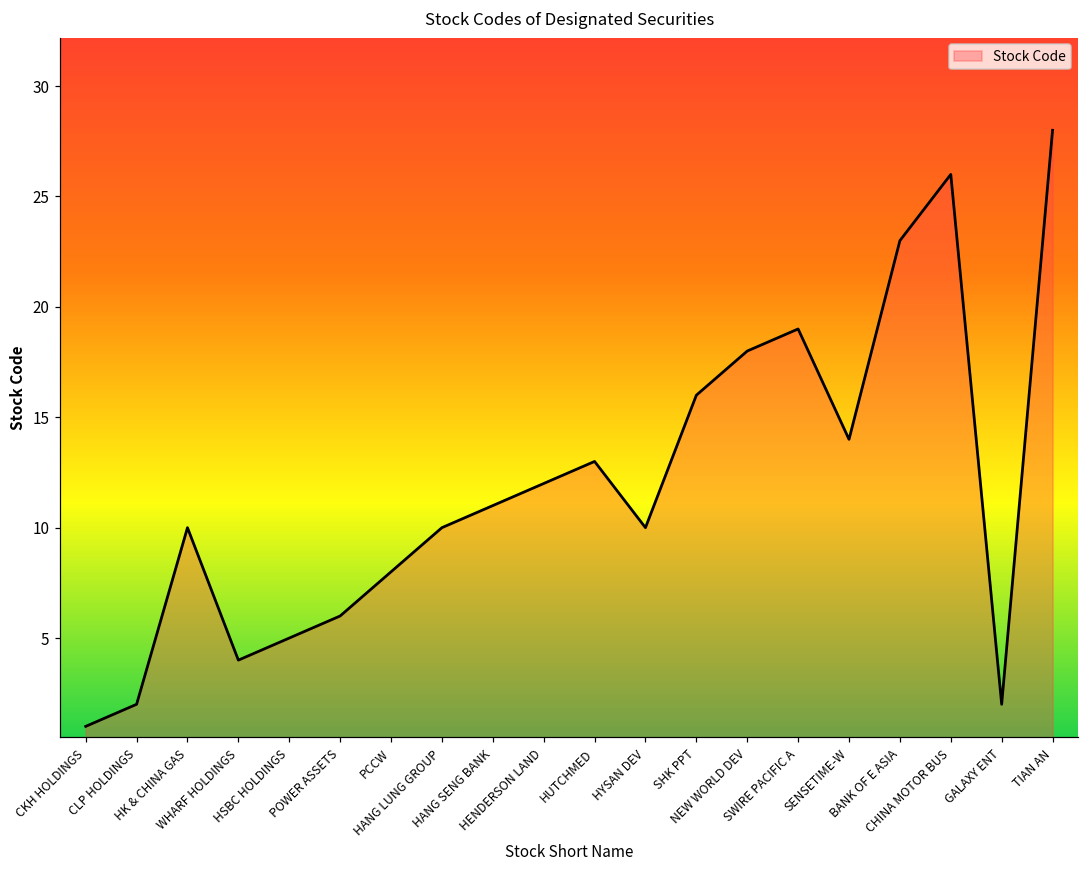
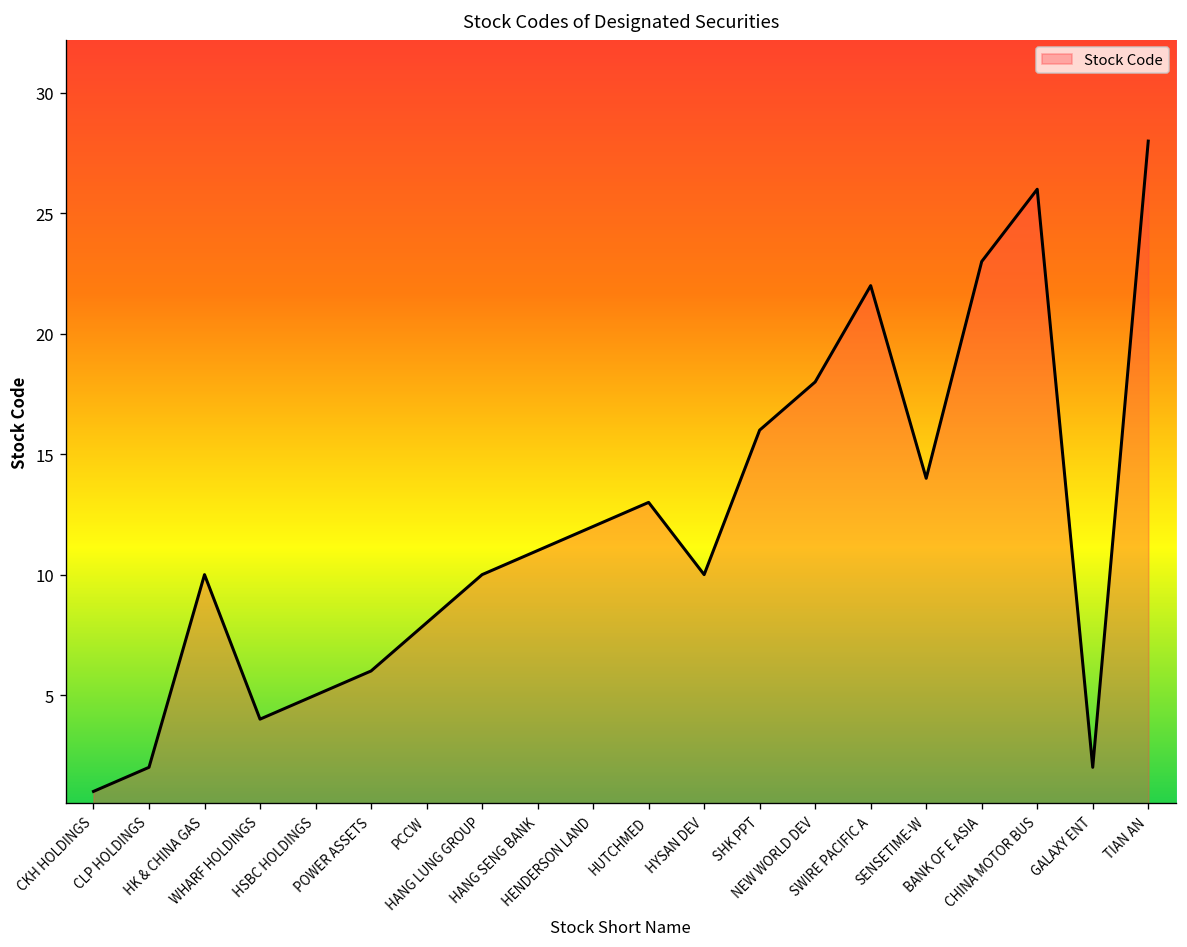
  {
    "CKH HOLDINGS": 1,
    "CLP HOLDINGS": 2,
    "HK & CHINA GAS": 10,
    "WHARF HOLDINGS": 4,
    "HSBC HOLDINGS": 5,
    "POWER ASSETS": 6,
    "PCCW": 8,
    "HANG LUNG GROUP": 10,
    "HANG SENG BANK": 11,
    "HENDERSON LAND": 12,
    "HUTCHMED": 13,
    "HYSAN DEV": 10,
    "SHK PPT": 16,
    "NEW WORLD DEV": 18,
-   "SWIRE PACIFIC A": 19,
+   "SWIRE PACIFIC A": 22,
    "SENSETIME-W": 14,
    "BANK OF E ASIA": 23,
    "CHINA MOTOR BUS": 26,
    "GALAXY ENT": 2,
    "TIAN AN": 28
  }
